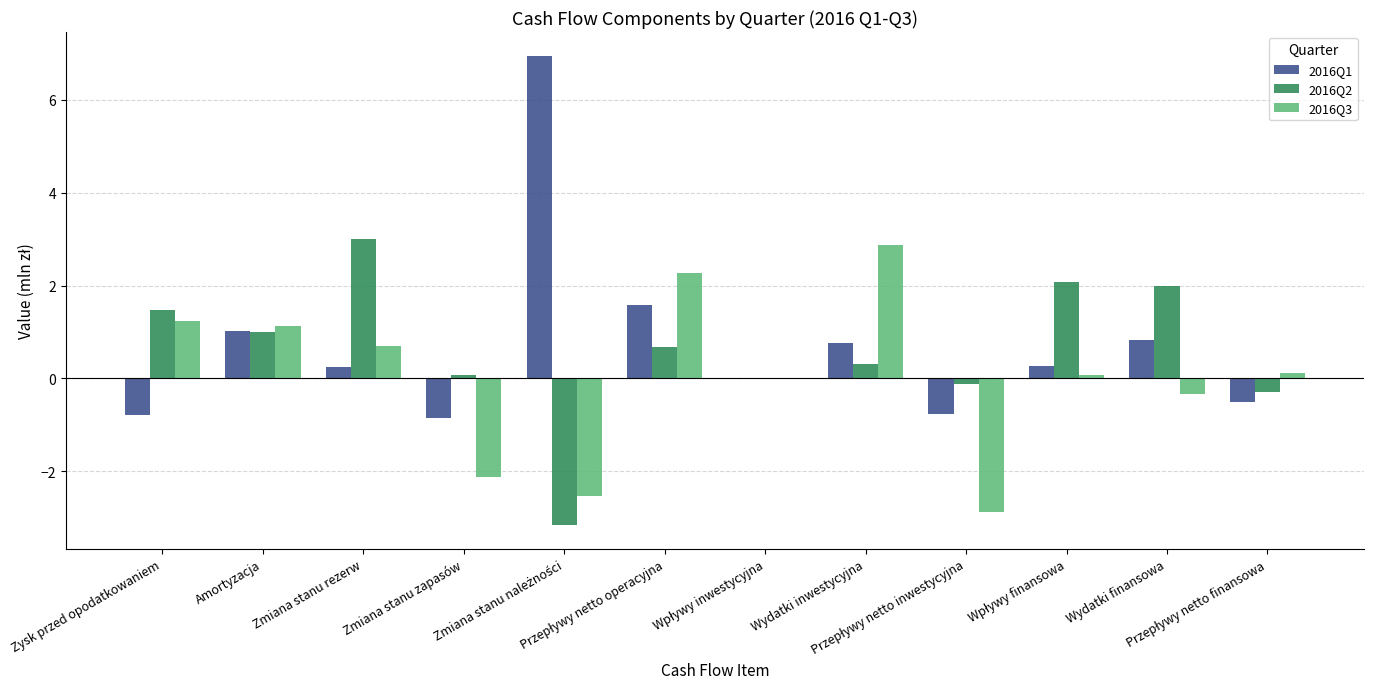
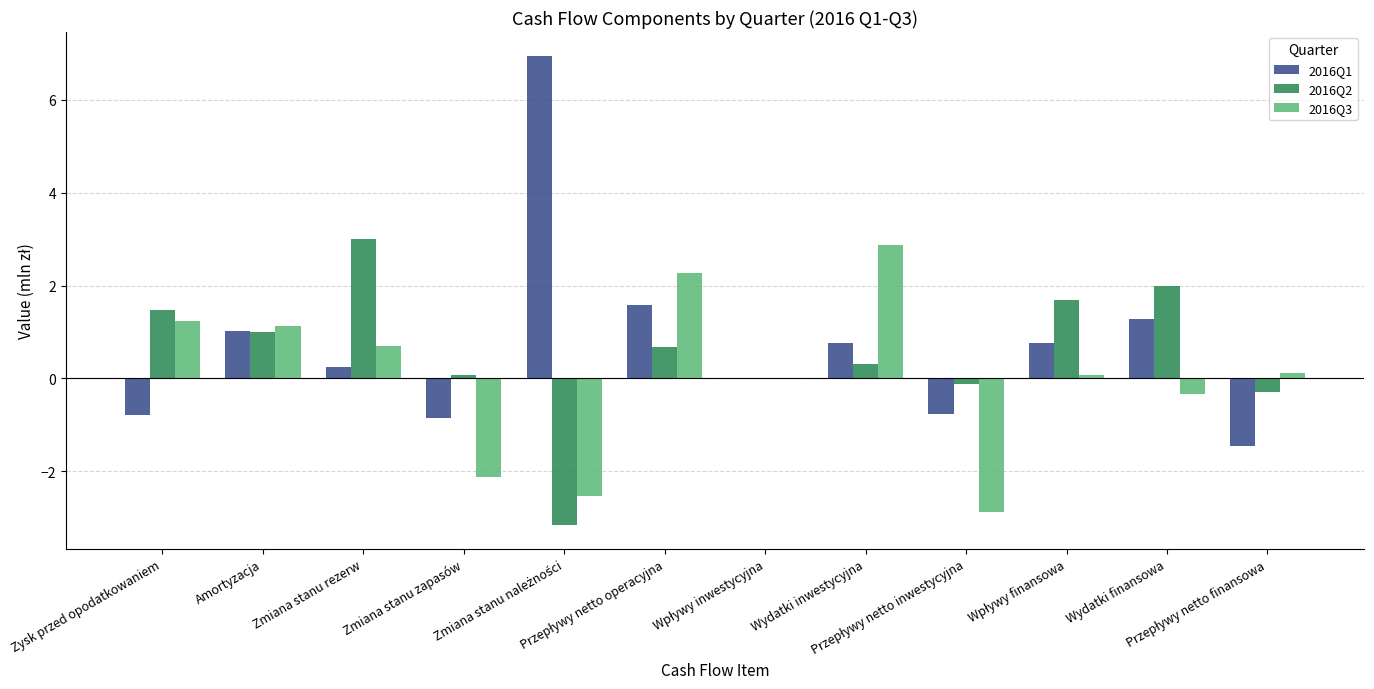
  {
    "2016Q1": {
      "Zysk przed opodatkowaniem": -0.8,
      "Amortyzacja": 1.0,
      "Zmiana stanu rezerw": 0.2,
      "Zmiana stanu zapasów": -0.9,
      "Zmiana stanu należności": 6.9,
      "Przepływy netto operacyjna": 1.6,
      "Wydatki inwestycyjna": 0.8,
      "Przepływy netto inwestycyjna": -0.8,
-     "Wpływy finansowa": 0.3,
-     "Wydatki finansowa": 0.8,
-     "Przepływy netto finansowa": -0.5
+     "Wpływy finansowa": 0.8,
+     "Wydatki finansowa": 1.3,
+     "Przepływy netto finansowa": -1.5
    },
    "2016Q2": {
      "Zysk przed opodatkowaniem": 1.5,
      "Amortyzacja": 1.0,
      "Zmiana stanu rezerw": 3.0,
      "Zmiana stanu zapasów": 0.1,
      "Zmiana stanu należności": -3.2,
      "Przepływy netto operacyjna": 0.7,
      "Wydatki inwestycyjna": 0.3,
      "Przepływy netto inwestycyjna": -0.1,
-     "Wpływy finansowa": 2.1,
+     "Wpływy finansowa": 1.7,
      "Wydatki finansowa": 2.0,
      "Przepływy netto finansowa": -0.3
    },
    "2016Q3": {
      "Zysk przed opodatkowaniem": 1.2,
      "Amortyzacja": 1.1,
      "Zmiana stanu rezerw": 0.7,
      "Zmiana stanu zapasów": -2.1,
      "Zmiana stanu należności": -2.5,
      "Przepływy netto operacyjna": 2.3,
      "Wpływy inwestycyjna": 0.0,
      "Wydatki inwestycyjna": 2.9,
      "Przepływy netto inwestycyjna": -2.9,
      "Wpływy finansowa": 0.1,
      "Wydatki finansowa": -0.3,
      "Przepływy netto finansowa": 0.1
    }
  }
